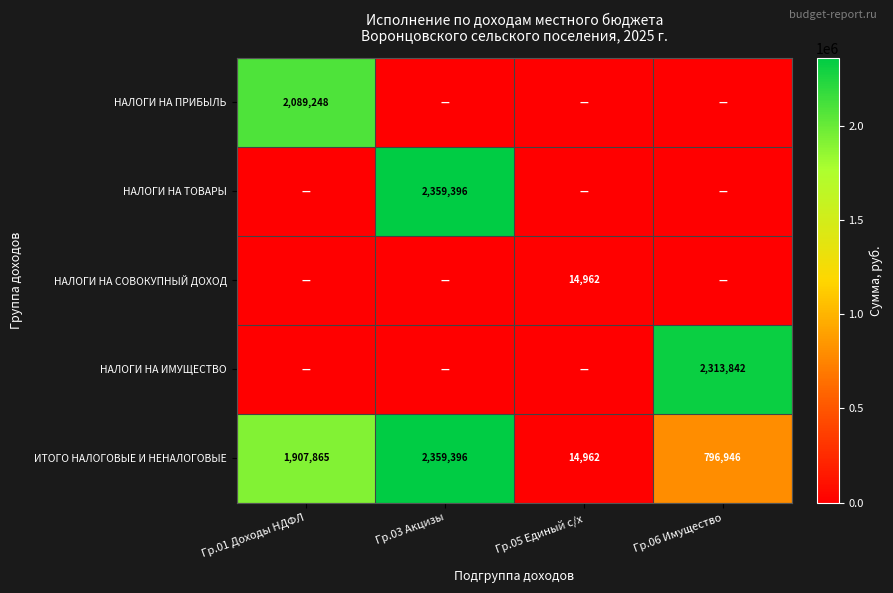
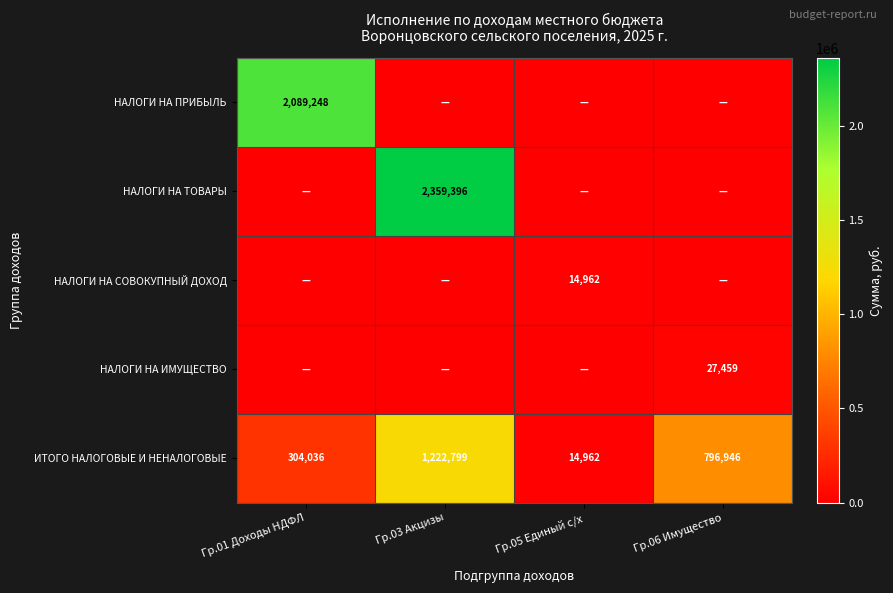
  {
    "НАЛОГИ НА ПРИБЫЛЬ": {
      "Гр.01 Доходы НДФЛ": "2,089,248"
    },
    "НАЛОГИ НА ТОВАРЫ": {
      "Гр.03 Акцизы": "2,359,396"
    },
    "НАЛОГИ НА СОВОКУПНЫЙ ДОХОД": {
      "Гр.05 Единый с/х": "14,962"
    },
    "НАЛОГИ НА ИМУЩЕСТВО": {
-     "Гр.06 Имущество": "2,313,842"
+     "Гр.06 Имущество": "27,459"
    },
    "ИТОГО НАЛОГОВЫЕ И НЕНАЛОГОВЫЕ": {
-     "Гр.01 Доходы НДФЛ": "1,907,865",
-     "Гр.03 Акцизы": "2,359,396",
+     "Гр.01 Доходы НДФЛ": "304,036",
+     "Гр.03 Акцизы": "1,222,799",
      "Гр.05 Единый с/х": "14,962",
      "Гр.06 Имущество": "796,946"
    }
  }
